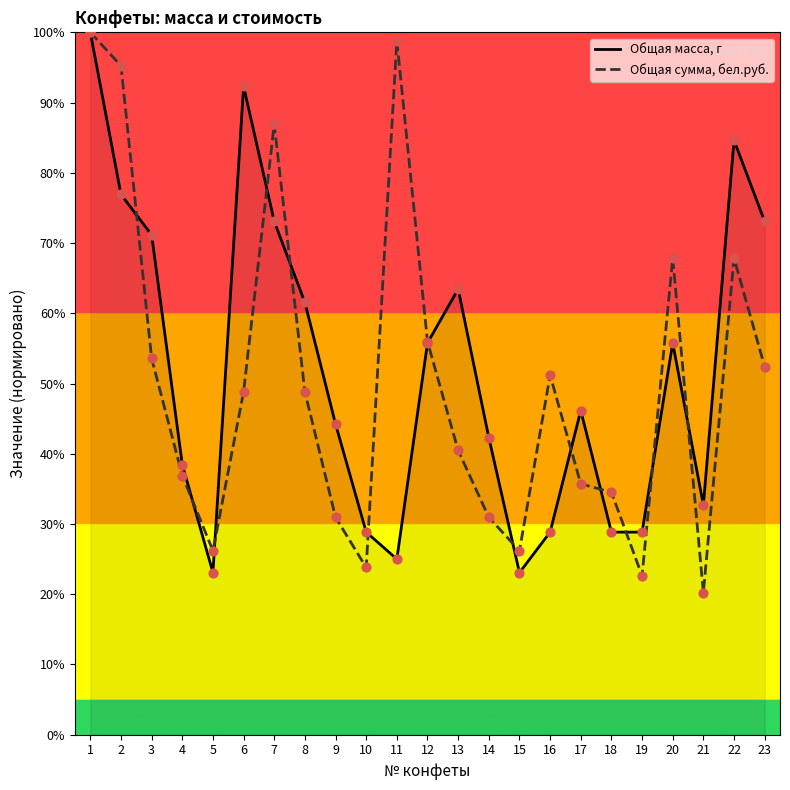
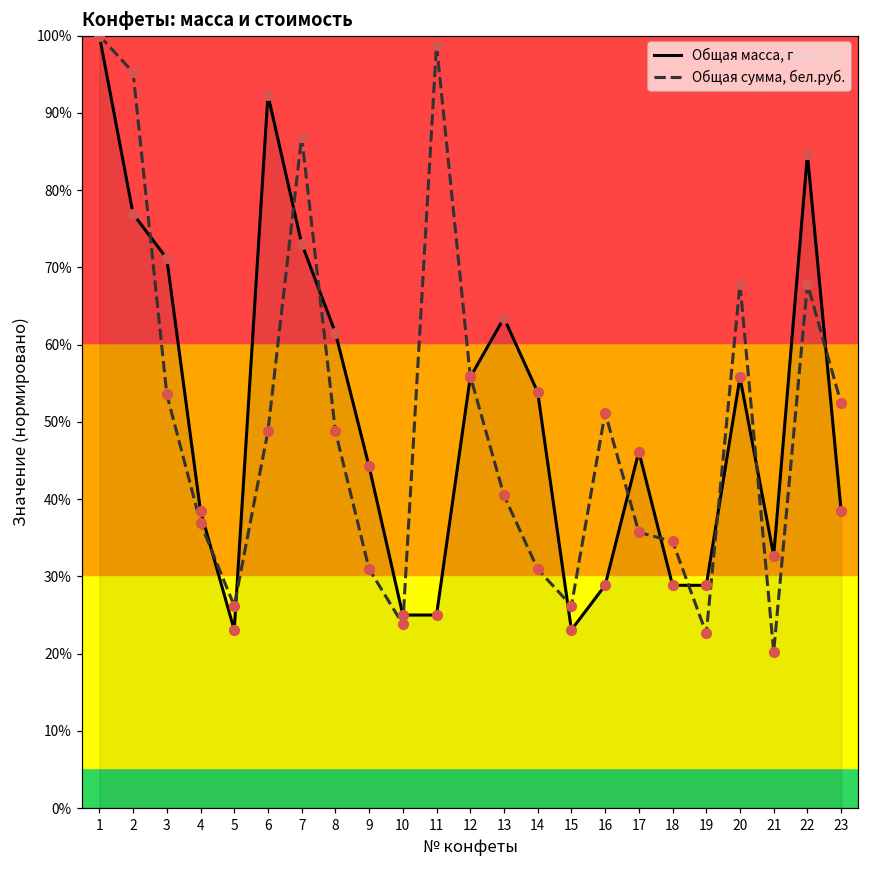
  {
    "Общая масса, г": {
      "2": "77%",
      "3": "71%",
      "4": "38%",
      "5": "23%",
      "6": "92%",
      "7": "73%",
      "8": "62%",
      "9": "44%",
-     "10": "29%",
+     "10": "25%",
      "11": "25%",
      "13": "63%",
-     "14": "42%",
+     "14": "54%",
      "15": "23%",
      "16": "29%",
      "17": "46%",
      "18": "29%",
      "19": "29%",
      "20": "56%",
      "21": "33%",
      "22": "85%",
-     "23": "73%"
+     "23": "38%"
    },
    "Общая сумма, бел.руб.": {
      "2": "95%",
      "3": "54%",
      "4": "37%",
      "5": "26%",
      "6": "49%",
      "7": "87%",
      "8": "49%",
      "9": "31%",
      "10": "24%",
      "11": "99%",
      "13": "40%",
      "14": "31%",
      "15": "26%",
      "16": "51%",
      "17": "36%",
      "18": "35%",
      "19": "23%",
      "20": "68%",
      "21": "20%",
      "22": "68%",
      "23": "52%"
    }
  }
